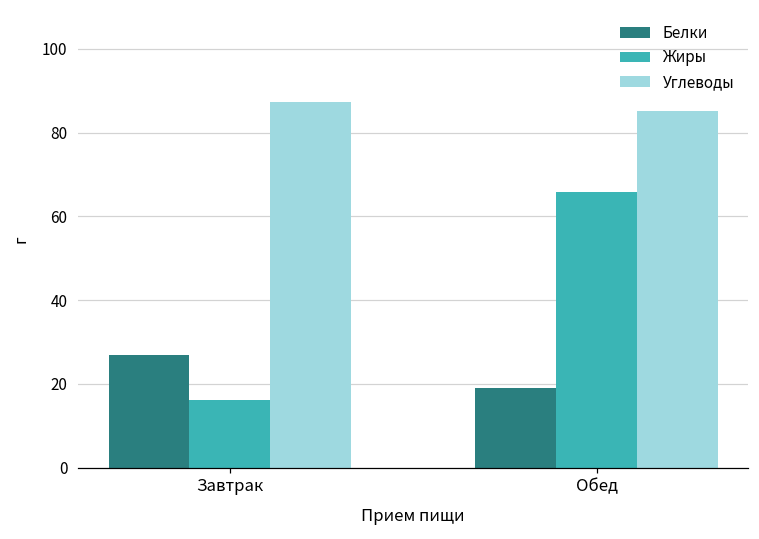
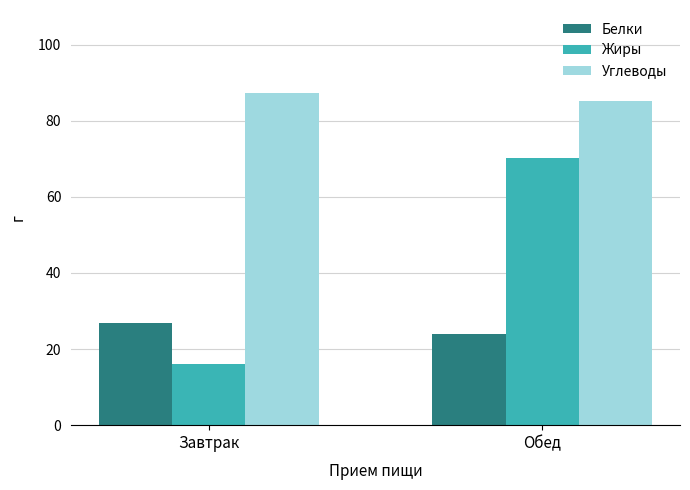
  {
    "Белки": {
      "Завтрак": 27,
-     "Обед": 19
+     "Обед": 24
    },
    "Жиры": {
      "Завтрак": 16,
-     "Обед": 66
+     "Обед": 70
    },
    "Углеводы": {
      "Завтрак": 87,
      "Обед": 85
    }
  }
